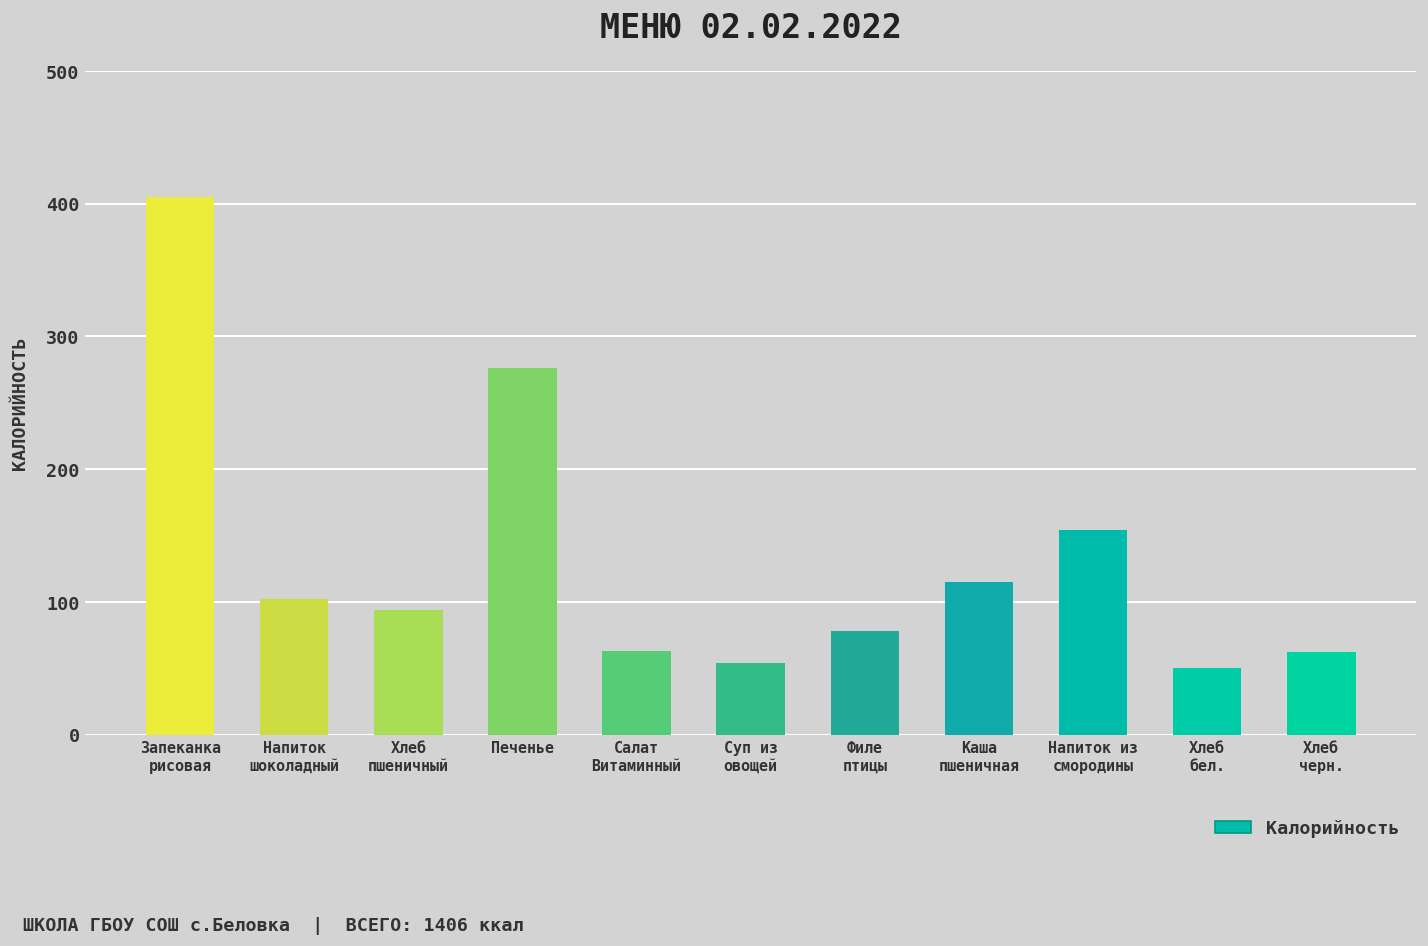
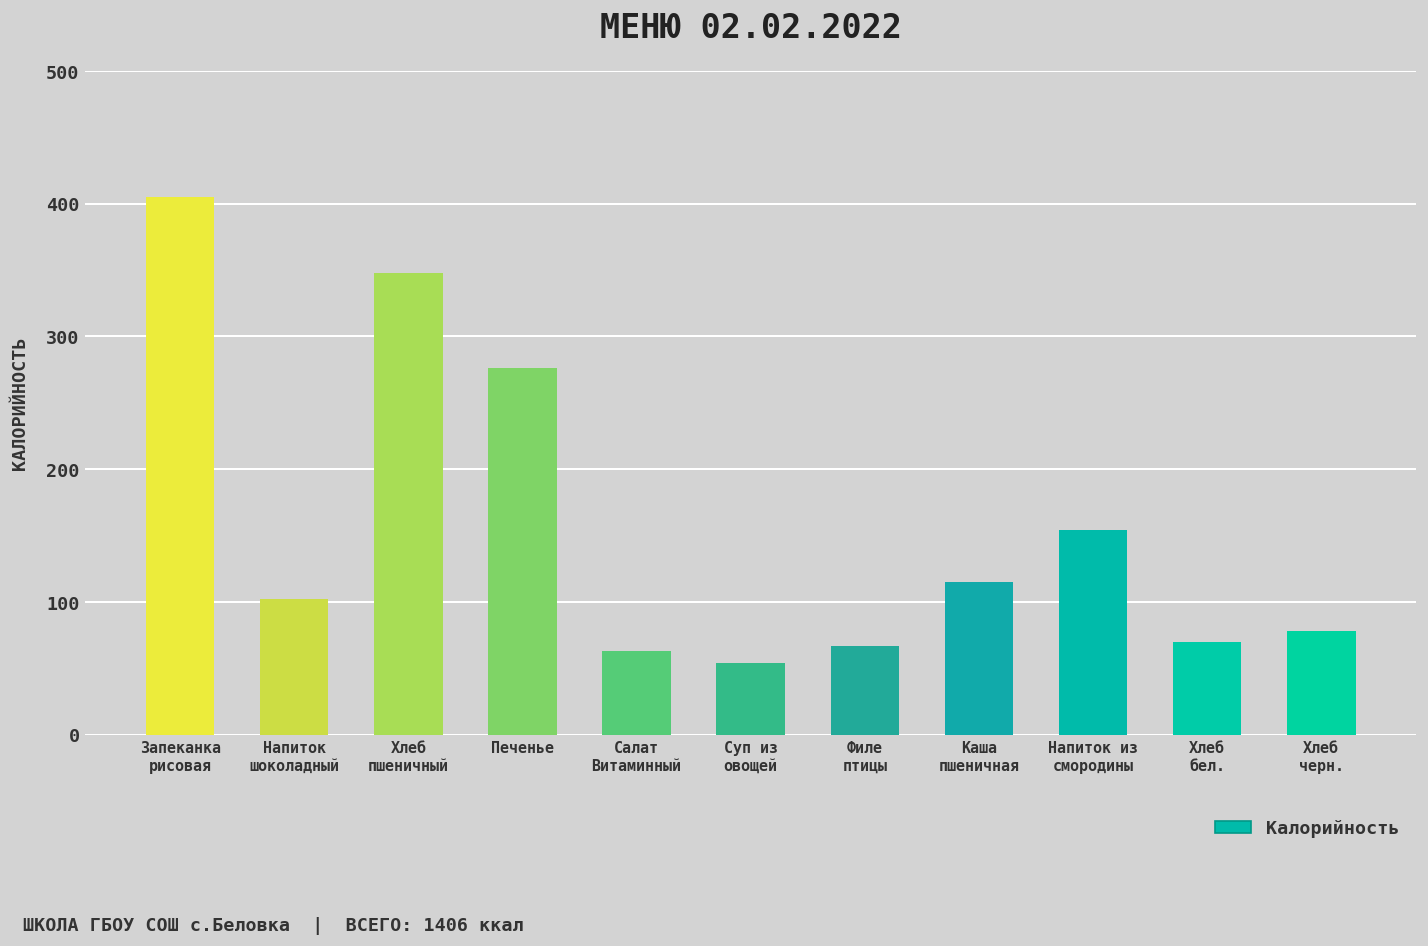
  {
    "Запеканка рисовая": 405,
    "Напиток шоколадный": 102,
-   "Хлеб пшеничный": 94,
+   "Хлеб пшеничный": 348,
    "Печенье": 276,
    "Салат Витаминный": 63,
    "Суп из овощей": 54,
-   "Филе птицы": 78,
+   "Филе птицы": 67,
    "Каша пшеничная": 115,
    "Напиток из смородины": 154,
-   "Хлеб бел.": 50,
-   "Хлеб черн.": 62
+   "Хлеб бел.": 70,
+   "Хлеб черн.": 78
  }
